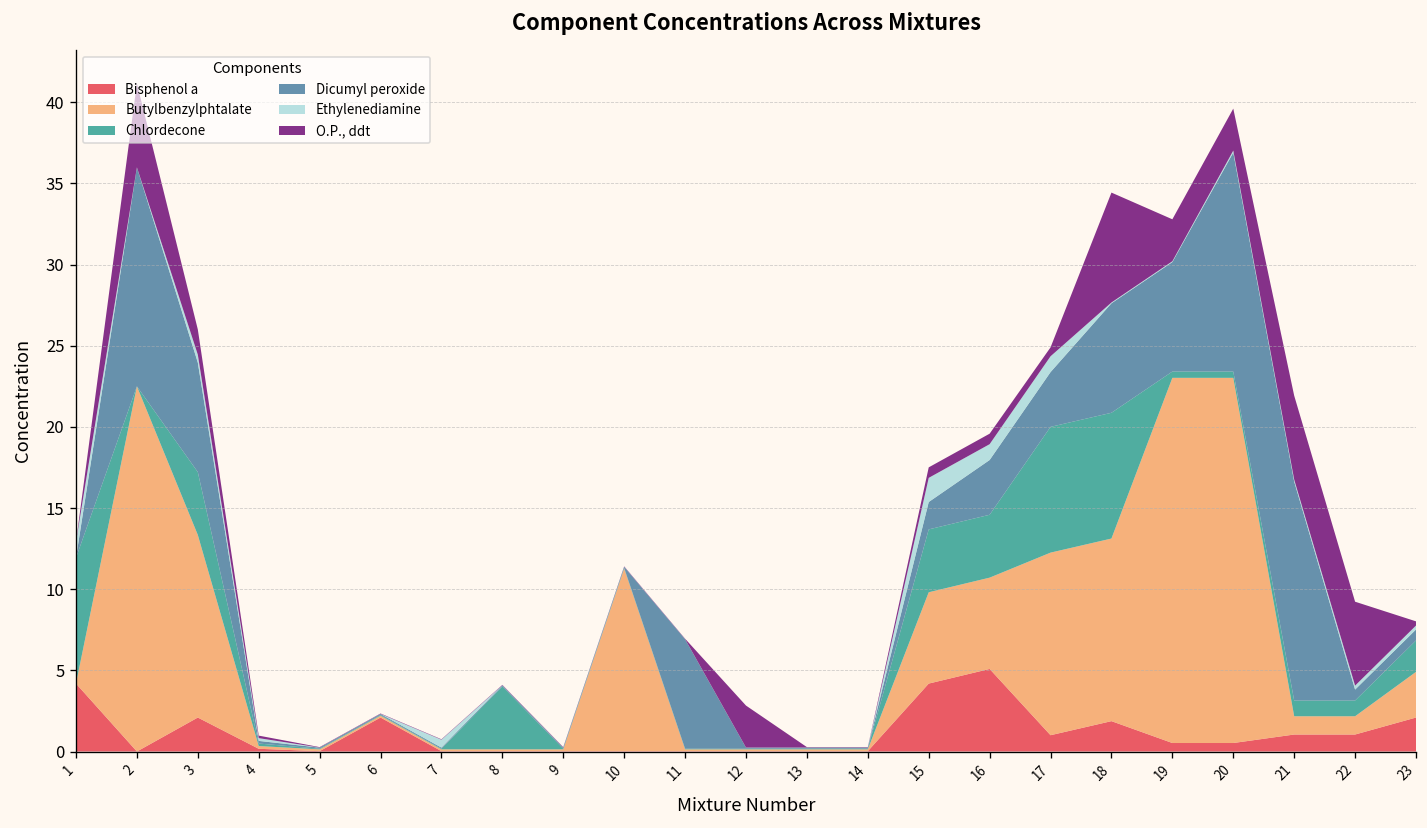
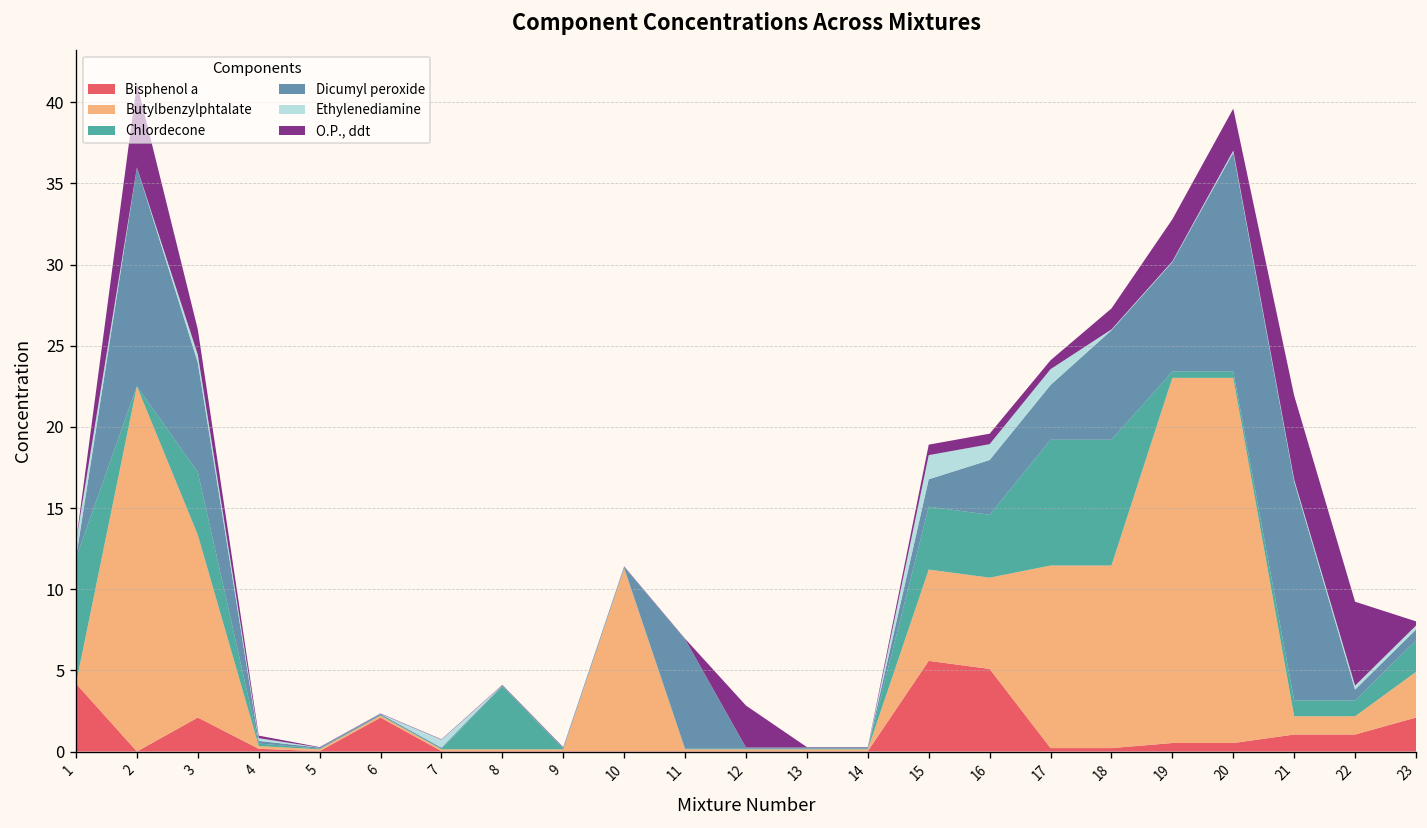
  {
    "Bisphenol a": {
      "2": 0.0,
      "3": 2.1,
-     "15": 4.2,
+     "15": 5.6,
      "16": 5.1,
-     "17": 1.0,
-     "18": 1.9,
+     "17": 0.2,
+     "18": 0.2,
      "19": 0.5,
      "20": 0.5,
      "21": 1.0,
      "22": 1.0,
      "23": 2.1
    },
    "Butylbenzylphtalate": {
      "3": 11.2,
      "15": 5.6,
      "16": 5.6,
      "17": 11.2,
      "18": 11.2,
      "19": 22.5,
      "20": 22.5,
      "21": 1.1,
      "22": 1.1,
      "23": 2.8
    },
    "Ethylenediamine": {
      "3": 0.5,
      "15": 1.5,
      "16": 1.0,
      "17": 1.0,
      "22": 0.2,
      "23": 0.2
    },
    "O.P., ddt": {
      "3": 1.6,
      "12": 2.6,
      "15": 0.6,
      "16": 0.6,
      "17": 0.5,
-     "18": 6.8,
+     "18": 1.3,
      "19": 2.6,
      "20": 2.6,
      "21": 5.2,
      "22": 5.2,
      "23": 0.3
    }
  }
